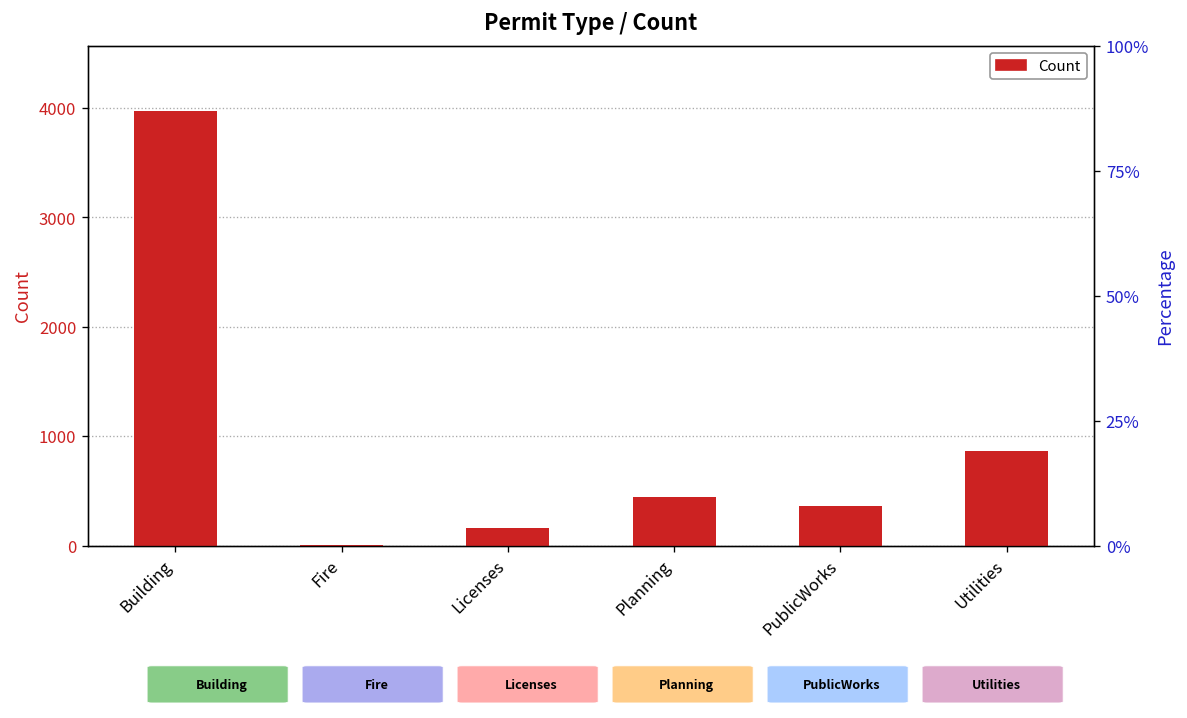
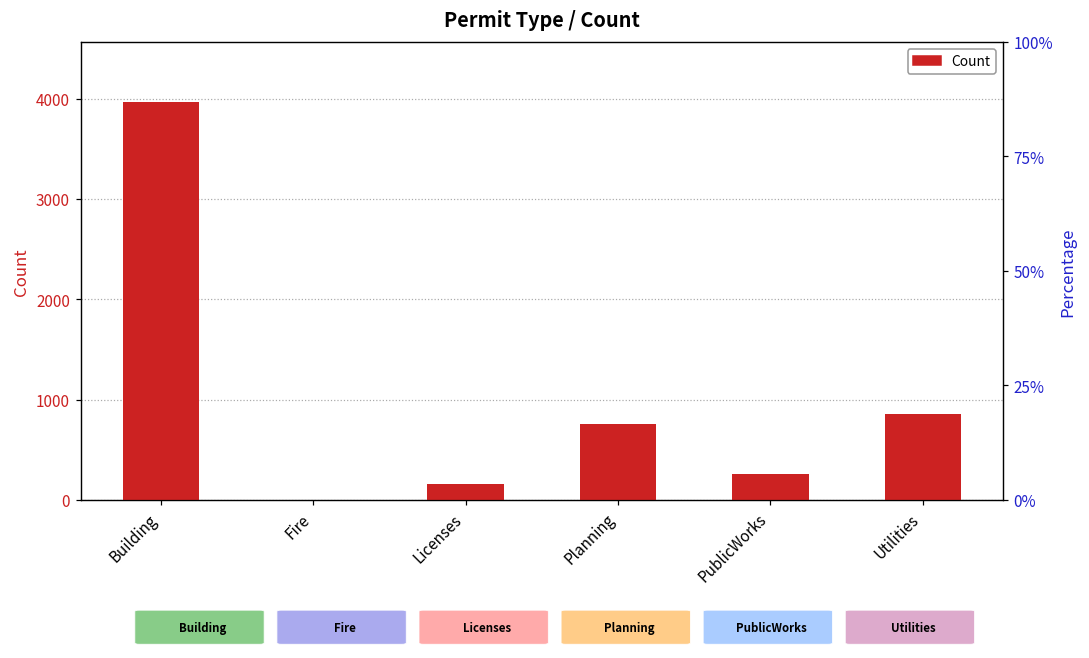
  {
    "Building": 4000,
    "Licenses": 200,
-   "Planning": 400,
-   "PublicWorks": 400,
+   "Planning": 800,
+   "PublicWorks": 300,
    "Utilities": 900
  }
